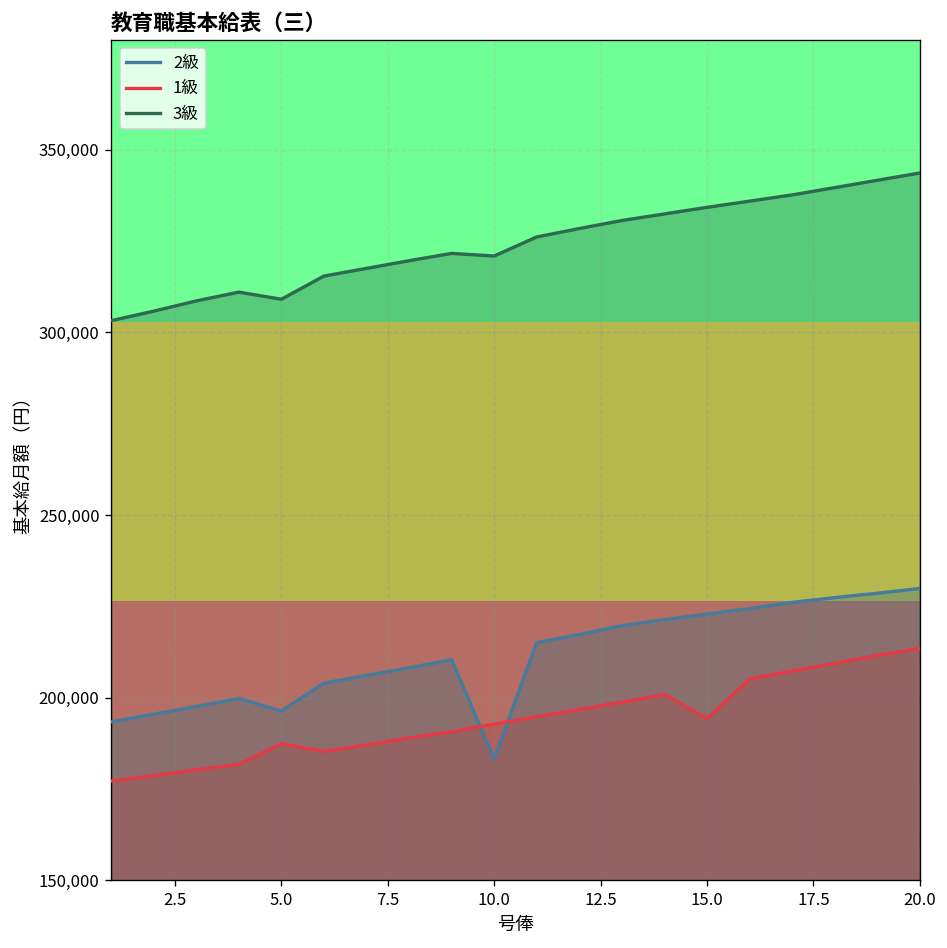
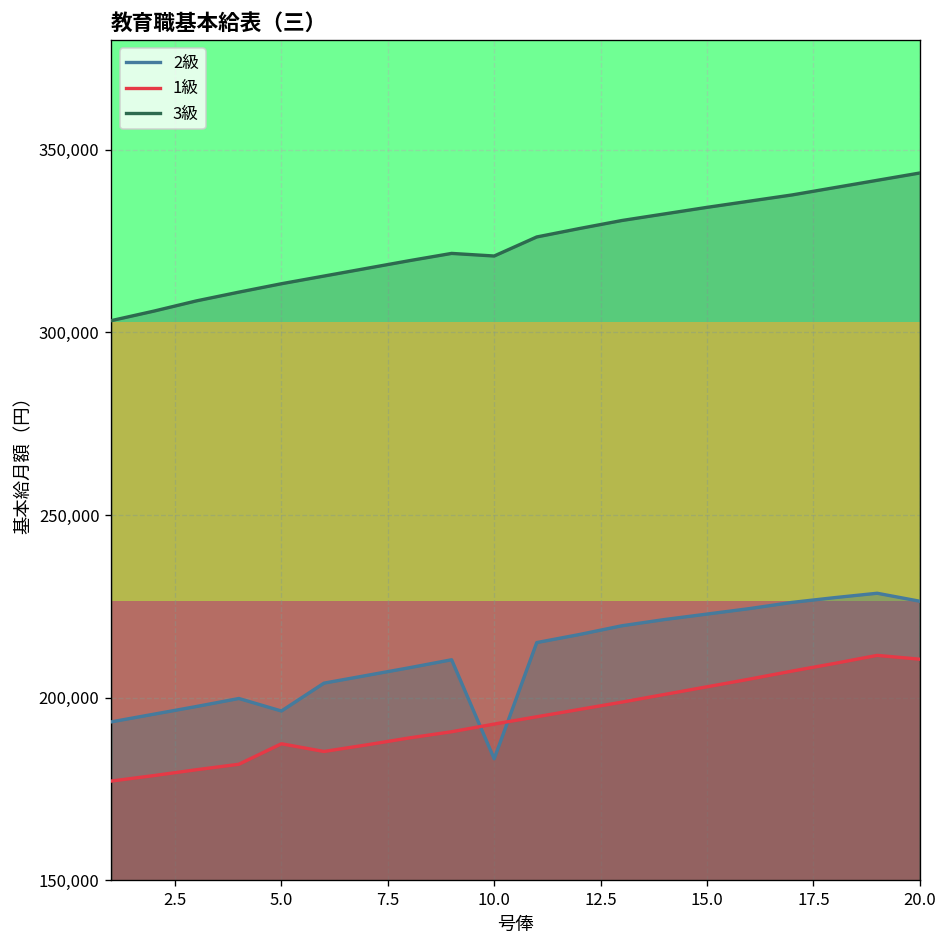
  {
    "2級": {
      "5.0": "196,000",
      "10.0": "183,000",
      "15.0": "223,000",
-     "20.0": "230,000"
+     "20.0": "226,000"
    },
    "1級": {
      "5.0": "187,000",
      "10.0": "193,000",
-     "15.0": "194,000",
-     "20.0": "214,000"
+     "15.0": "203,000",
+     "20.0": "211,000"
    },
    "3級": {
-     "5.0": "309,000",
+     "5.0": "313,000",
      "10.0": "321,000",
      "15.0": "334,000",
      "20.0": "344,000"
    }
  }
